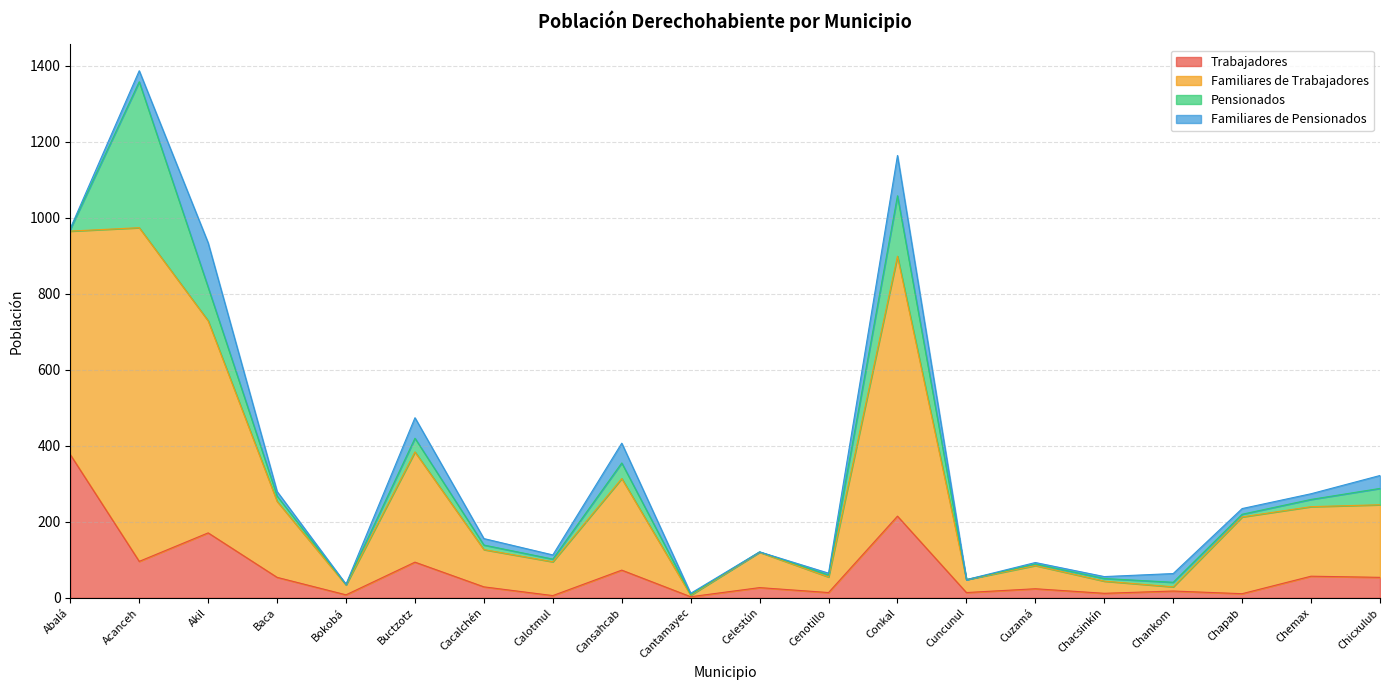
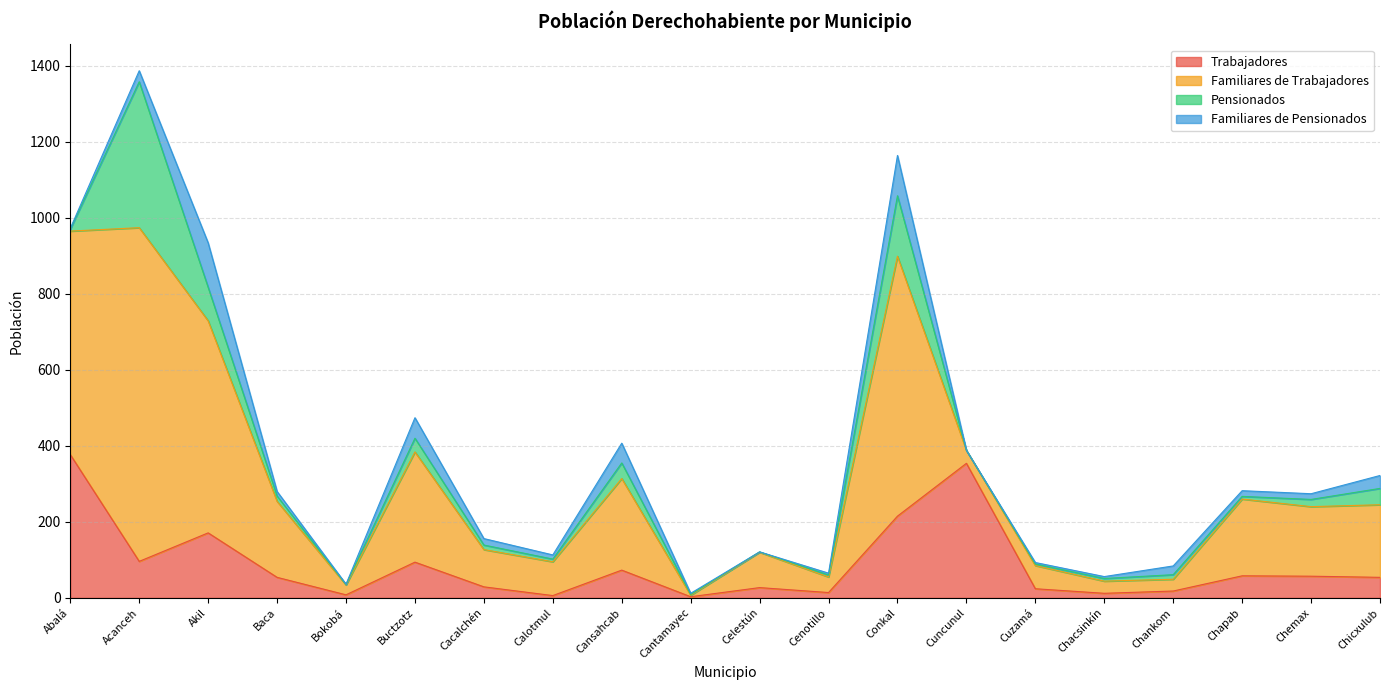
  {
    "Trabajadores": {
      "Abalá": 380,
      "Acanceh": 100,
      "Akil": 170,
      "Baca": 50,
      "Bokobá": 10,
      "Buctzotz": 90,
      "Cacalchén": 30,
      "Calotmul": 10,
      "Cansahcab": 70,
      "Celestún": 30,
      "Cenotillo": 10,
      "Conkal": 220,
-     "Cuncunul": 10,
+     "Cuncunul": 350,
      "Cuzamá": 20,
      "Chacsinkín": 10,
      "Chankom": 20,
-     "Chapab": 10,
+     "Chapab": 60,
      "Chemax": 60,
      "Chicxulub": 50
    },
    "Familiares de Trabajadores": {
      "Acanceh": 880,
      "Akil": 560,
      "Baca": 200,
      "Buctzotz": 290,
      "Cacalchén": 100,
      "Calotmul": 90,
      "Cansahcab": 240,
      "Conkal": 680,
      "Chacsinkín": 30,
-     "Chankom": 10,
+     "Chankom": 30,
      "Chapab": 200,
      "Chemax": 180,
      "Chicxulub": 190
    },
    "Pensionados": {
      "Acanceh": 380,
      "Akil": 90,
      "Baca": 10,
      "Buctzotz": 40,
      "Cacalchén": 10,
      "Calotmul": 10,
      "Cansahcab": 40,
      "Conkal": 160,
      "Chankom": 10,
      "Chapab": 10,
      "Chemax": 20,
      "Chicxulub": 40
    },
    "Familiares de Pensionados": {
      "Acanceh": 30,
      "Akil": 120,
      "Baca": 10,
      "Buctzotz": 50,
      "Cacalchén": 20,
      "Calotmul": 10,
      "Cansahcab": 50,
      "Conkal": 110,
      "Chankom": 20,
      "Chapab": 20,
      "Chemax": 20,
      "Chicxulub": 30
    }
  }
